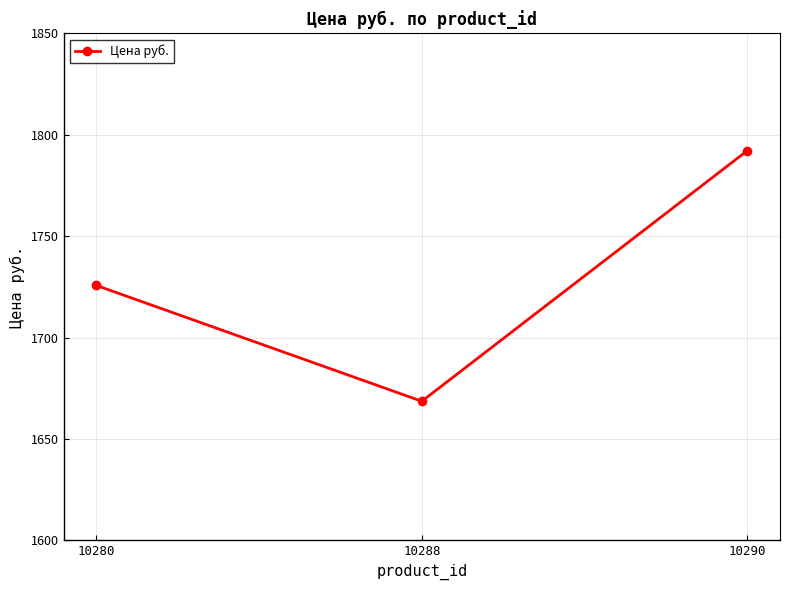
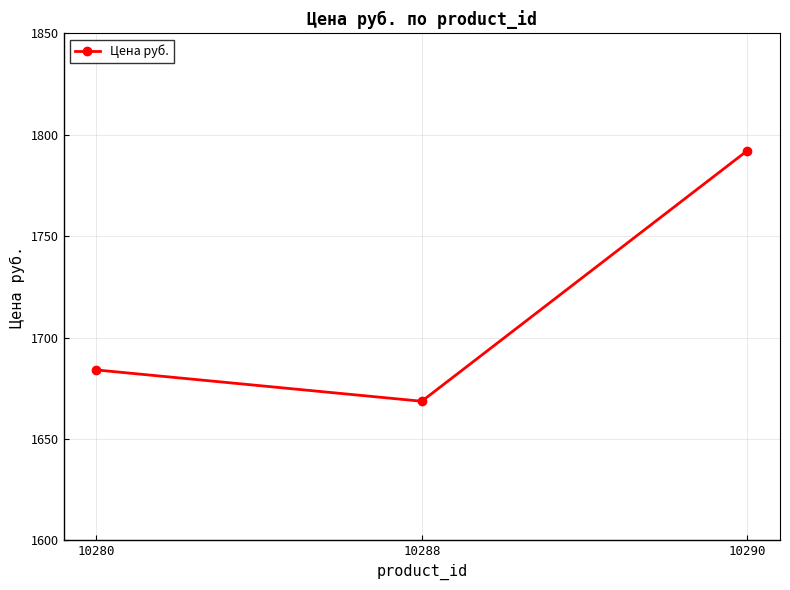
  {
-   "10280": 1726,
+   "10280": 1684,
    "10288": 1669,
    "10290": 1792
  }
